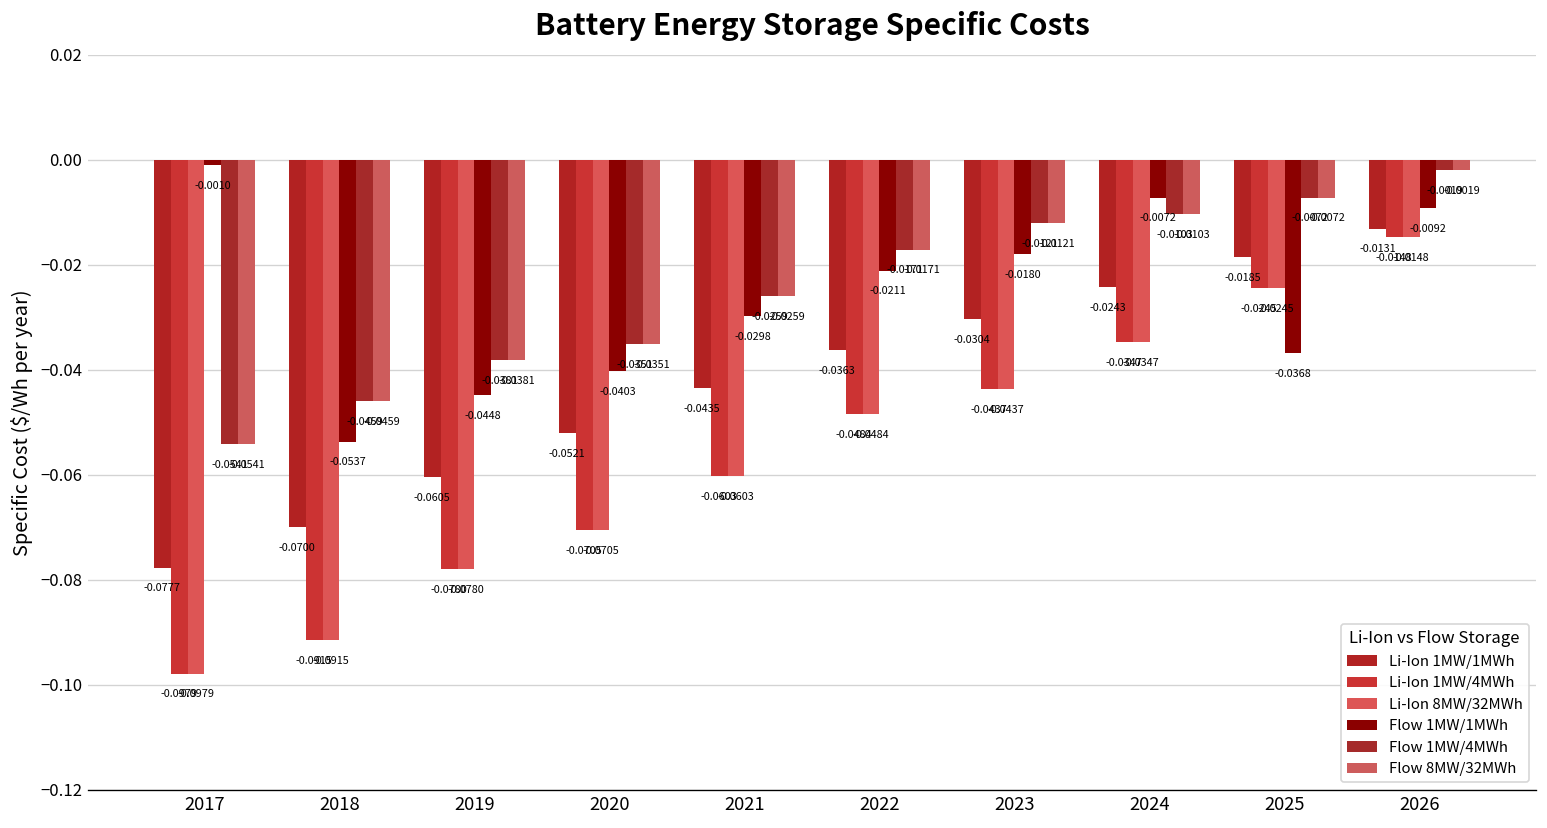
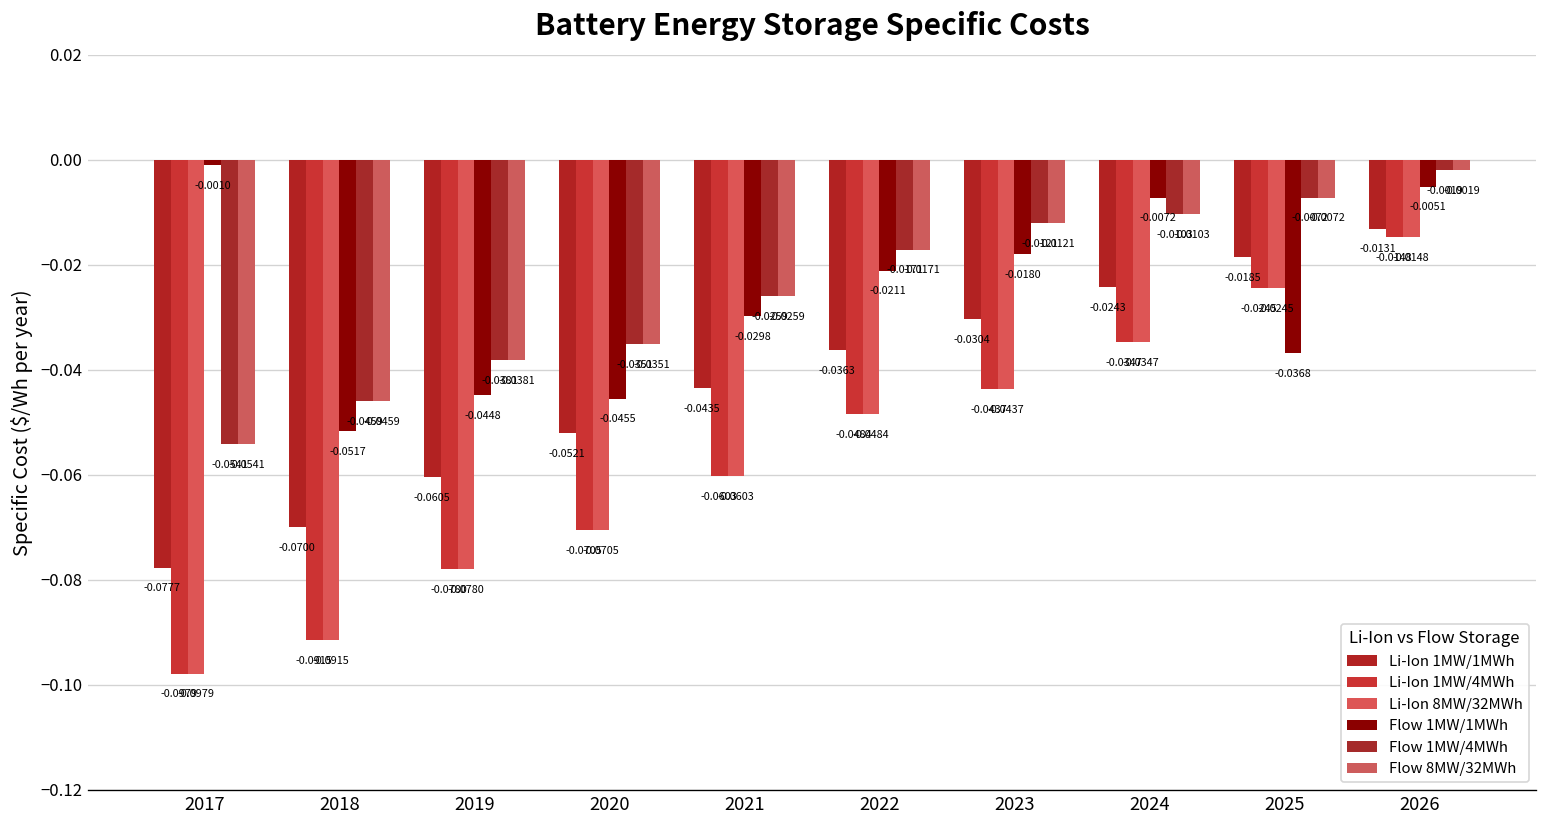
  {
    "Flow 1MW/1MWh": {
      "2017": -0.0010,
-     "2018": -0.0537,
+     "2018": -0.0517,
      "2019": -0.0448,
-     "2020": -0.0403,
+     "2020": -0.0455,
      "2021": -0.0298,
      "2022": -0.0211,
      "2023": -0.0180,
      "2024": -0.0072,
      "2025": -0.0368,
-     "2026": -0.0092
+     "2026": -0.0051
    }
  }
